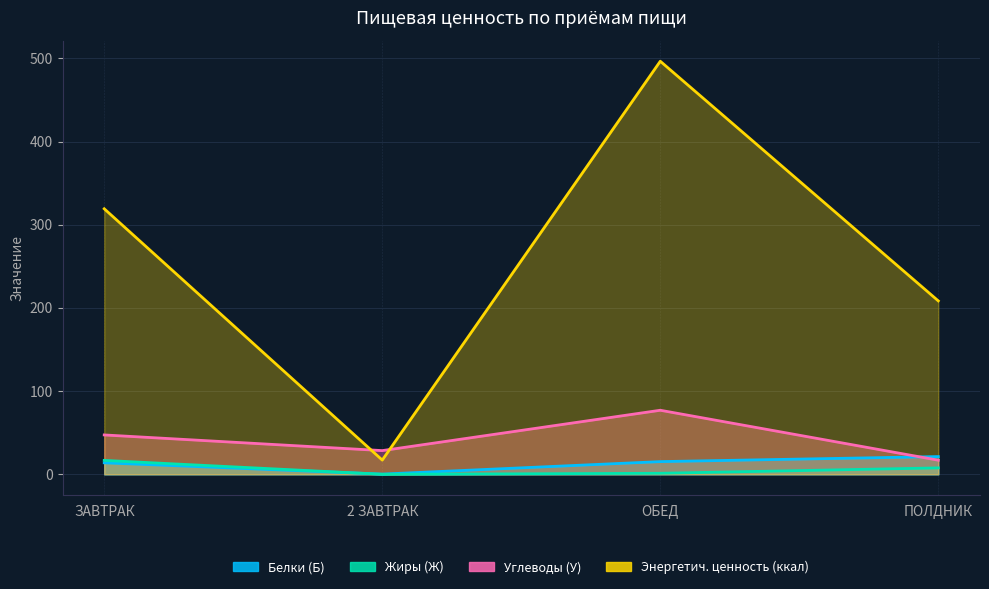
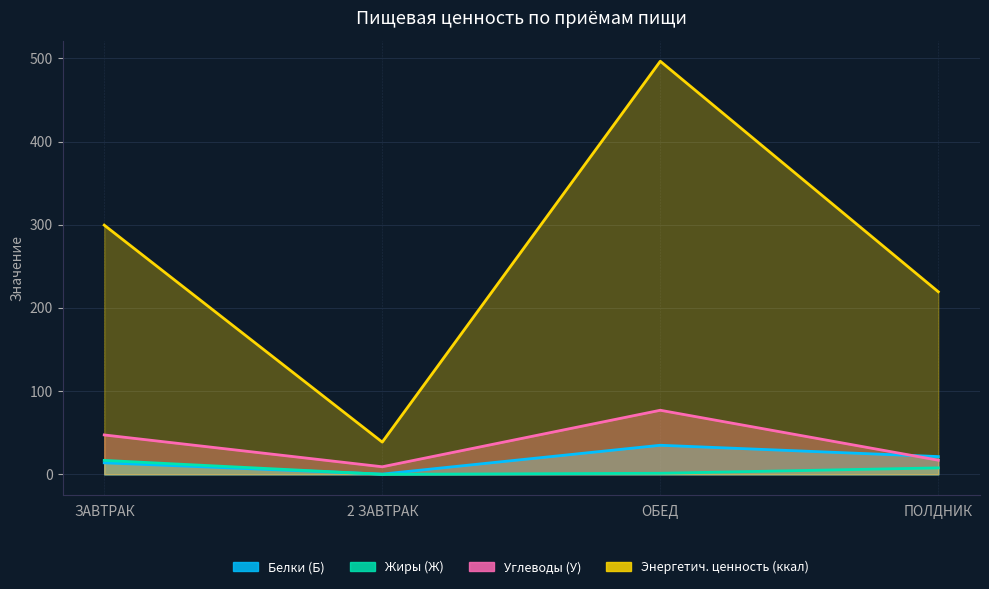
  {
    "Белки (Б)": {
-     "ОБЕД": 20,
+     "ОБЕД": 30,
      "ПОЛДНИК": 20
    },
    "Жиры (Ж)": {
      "ОБЕД": 0,
      "ПОЛДНИК": 10
    },
    "Углеводы (У)": {
      "ЗАВТРАК": 50,
-     "2 ЗАВТРАК": 30,
+     "2 ЗАВТРАК": 10,
      "ОБЕД": 80,
      "ПОЛДНИК": 20
    },
    "Энергетич. ценность (ккал)": {
-     "ЗАВТРАК": 320,
-     "2 ЗАВТРАК": 20,
+     "ЗАВТРАК": 300,
+     "2 ЗАВТРАК": 40,
      "ОБЕД": 500,
-     "ПОЛДНИК": 210
+     "ПОЛДНИК": 220
    }
  }
